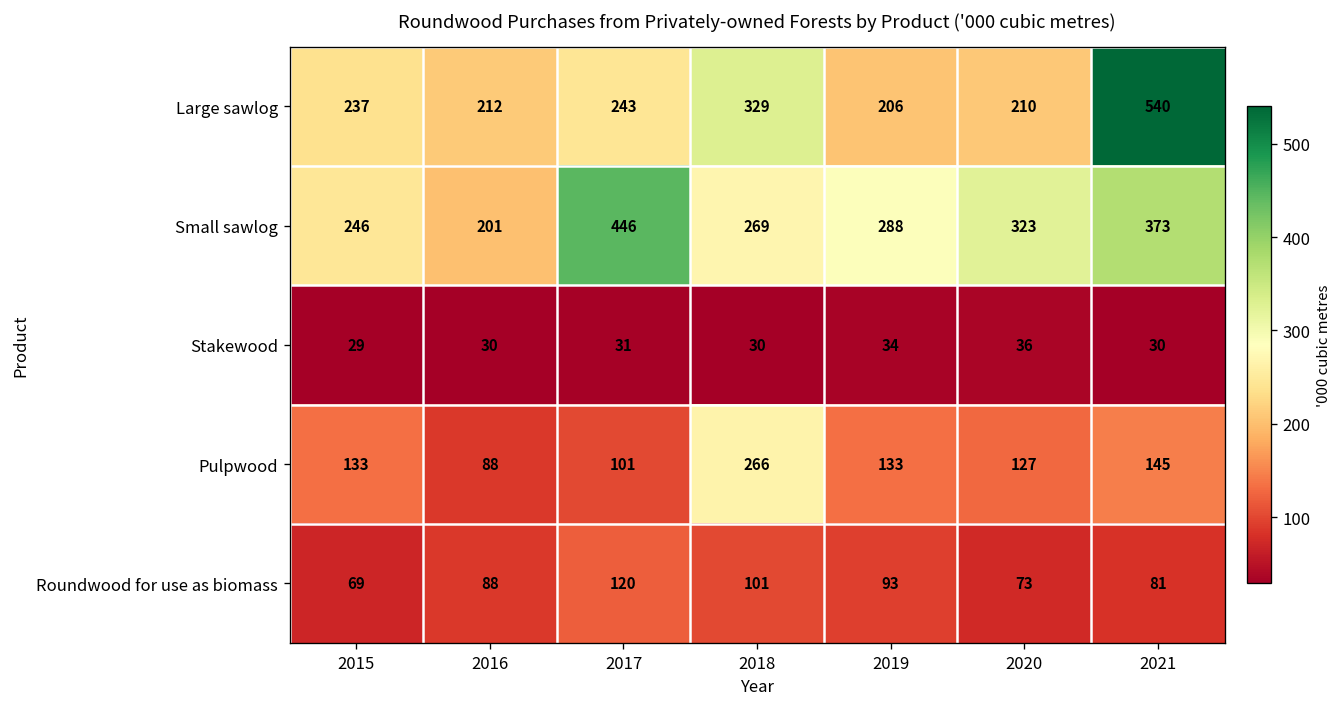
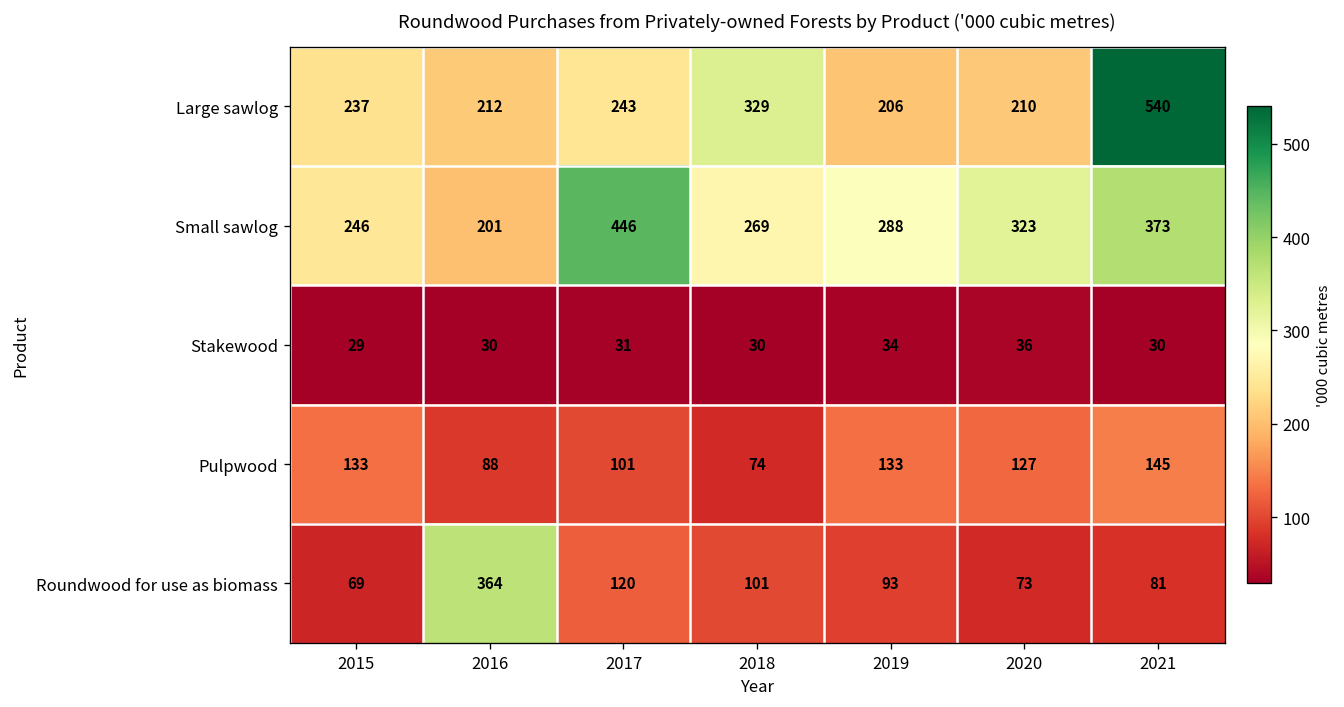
  {
    "Large sawlog": {
      "2015": 237,
      "2016": 212,
      "2017": 243,
      "2018": 329,
      "2019": 206,
      "2020": 210,
      "2021": 540
    },
    "Small sawlog": {
      "2015": 246,
      "2016": 201,
      "2017": 446,
      "2018": 269,
      "2019": 288,
      "2020": 323,
      "2021": 373
    },
    "Stakewood": {
      "2015": 29,
      "2016": 30,
      "2017": 31,
      "2018": 30,
      "2019": 34,
      "2020": 36,
      "2021": 30
    },
    "Pulpwood": {
      "2015": 133,
      "2016": 88,
      "2017": 101,
-     "2018": 266,
+     "2018": 74,
      "2019": 133,
      "2020": 127,
      "2021": 145
    },
    "Roundwood for use as biomass": {
      "2015": 69,
-     "2016": 88,
+     "2016": 364,
      "2017": 120,
      "2018": 101,
      "2019": 93,
      "2020": 73,
      "2021": 81
    }
  }
